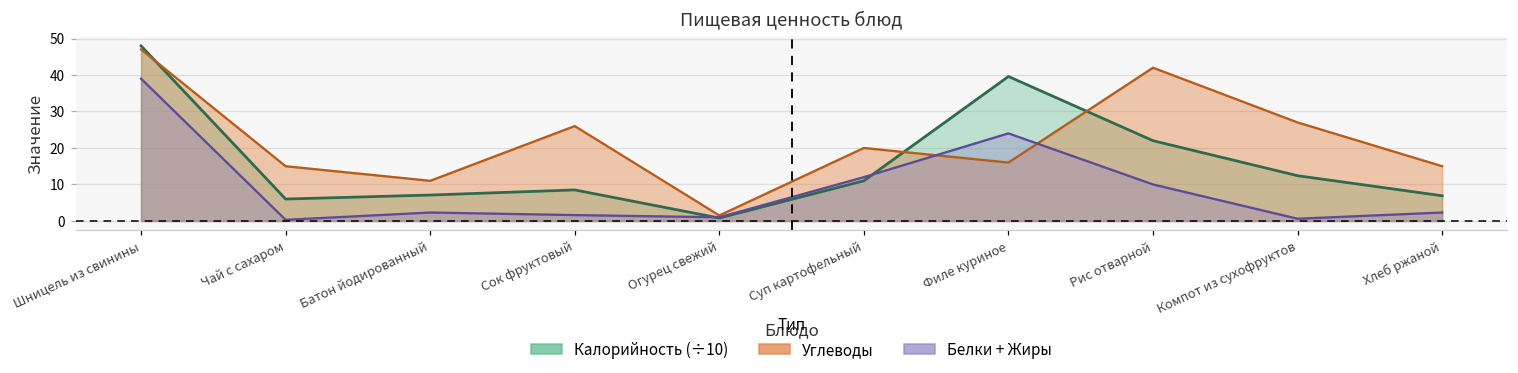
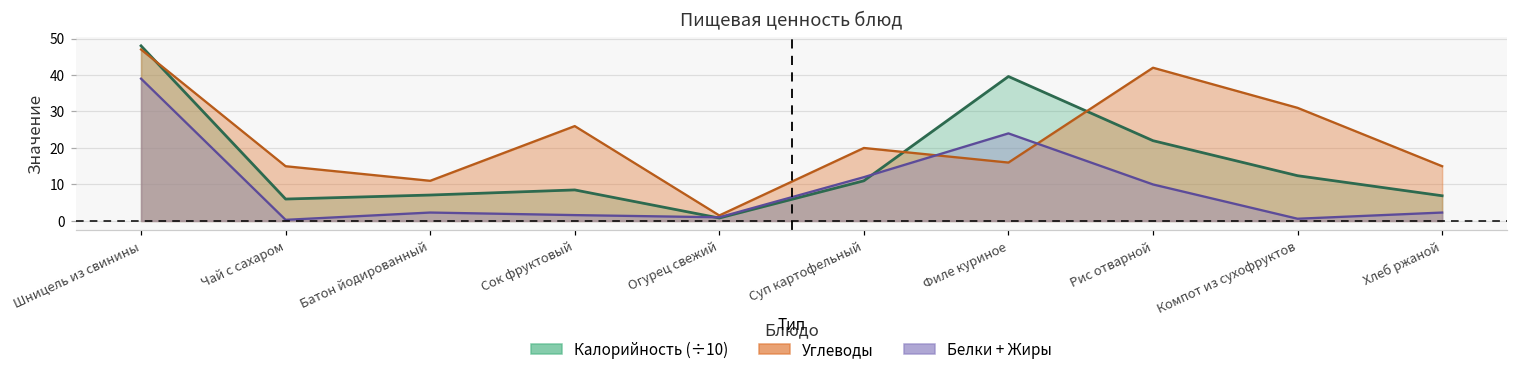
  {
    "Углеводы": {
      "Шницель из свинины": 47,
      "Чай с сахаром": 15,
      "Батон йодированный": 11,
      "Сок фруктовый": 26,
      "Суп картофельный": 20,
      "Филе куриное": 16,
      "Рис отварной": 42,
-     "Компот из сухофруктов": 27,
+     "Компот из сухофруктов": 31,
      "Хлеб ржаной": 15
    }
  }
